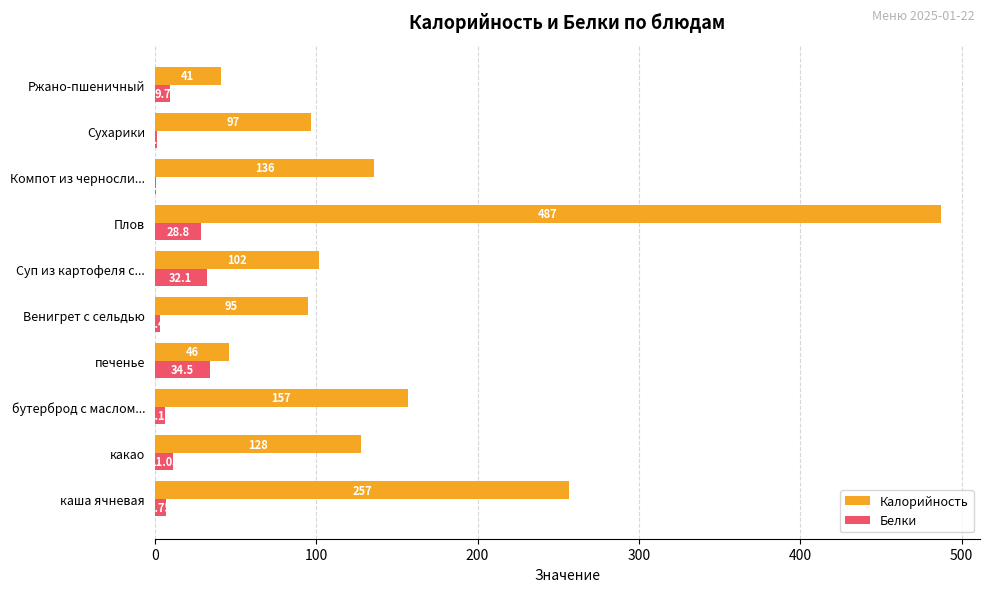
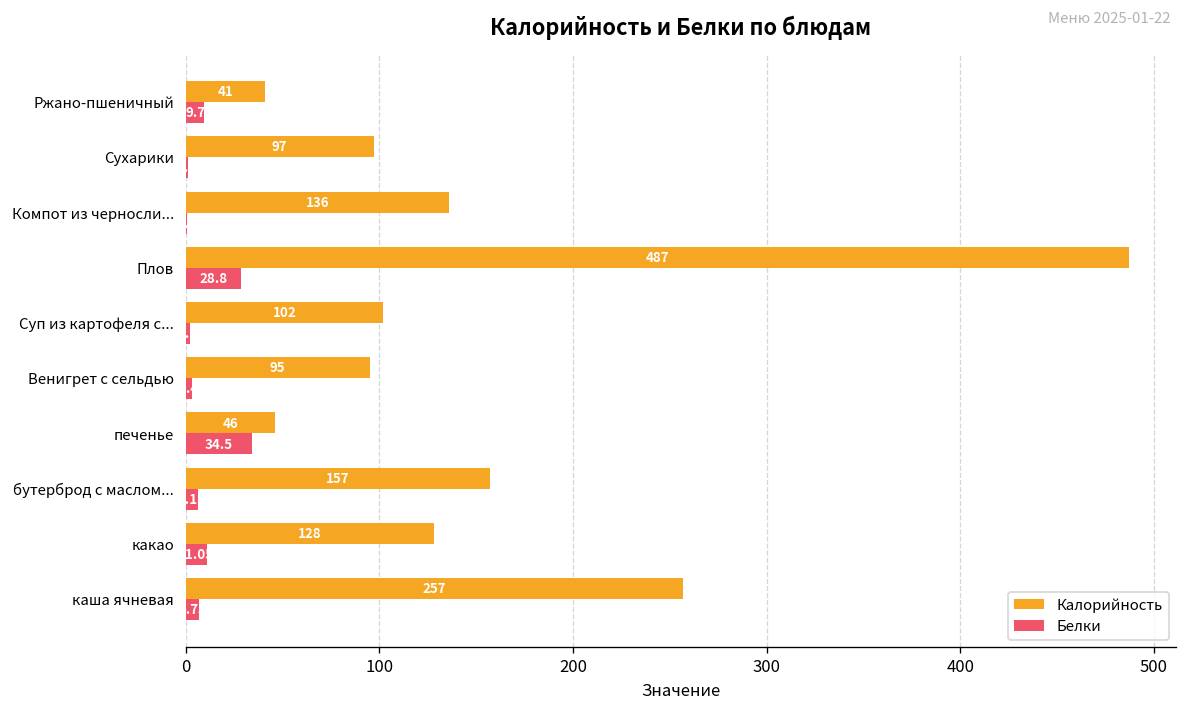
  {
    "Калорийность": {
      "Ржано-пшеничный": 41,
      "Сухарики": 97,
      "Компот из черносли...": 136,
      "Плов": 487,
      "Суп из картофеля с...": 102,
      "Венигрет с сельдью": 95,
      "печенье": 46,
      "бутерброд с маслом...": 157,
      "какао": 128,
      "каша ячневая": 257
    },
    "Белки": {
-     "Суп из картофеля с...": 32,
+     "Суп из картофеля с...": 2,
      "Венигрет с сельдью": 3,
      "бутерброд с маслом...": 6,
      "каша ячневая": 7
    }
  }
